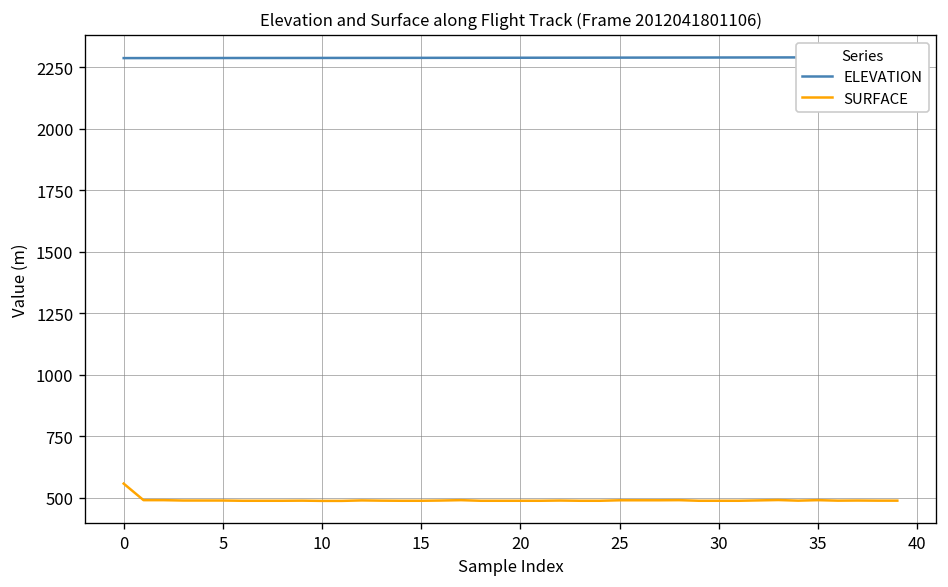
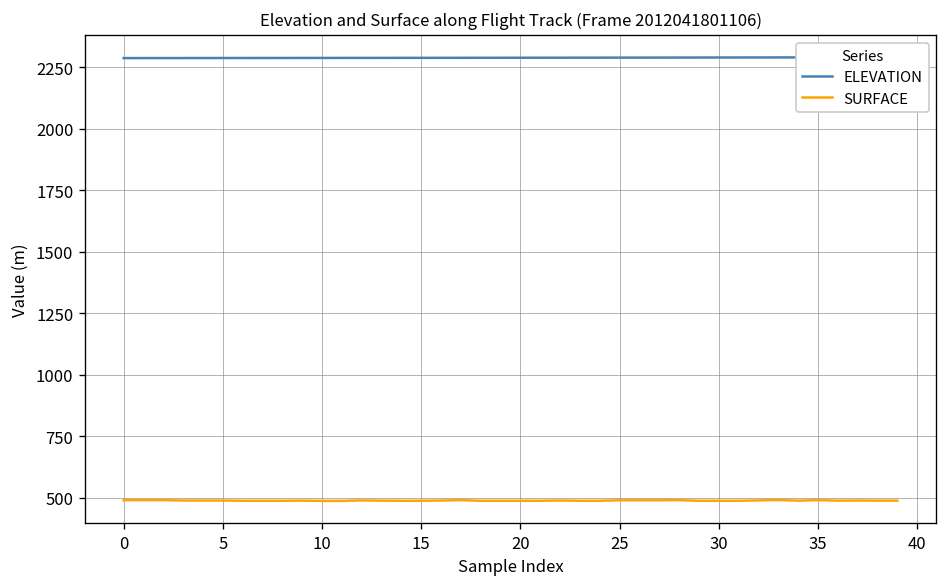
  {
    "ELEVATION": {
      "0": 2290,
      "5": 2290,
      "10": 2290,
      "15": 2290,
      "20": 2290,
      "25": 2290,
      "30": 2290
    },
    "SURFACE": {
-     "0": 560,
+     "0": 490,
      "5": 490,
      "10": 490,
      "15": 490,
      "20": 490,
      "25": 490,
      "30": 490,
      "35": 490
    }
  }
